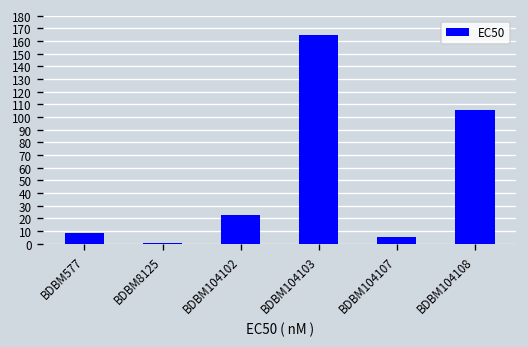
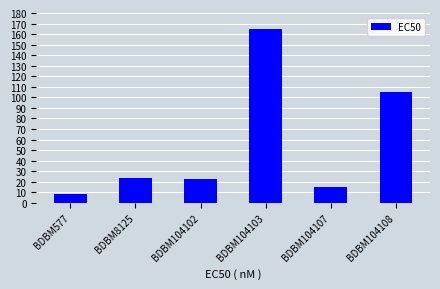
  {
    "BDBM577": 8,
-   "BDBM8125": 1,
+   "BDBM8125": 24,
    "BDBM104102": 23,
    "BDBM104103": 165,
-   "BDBM104107": 5,
+   "BDBM104107": 15,
    "BDBM104108": 106
  }
